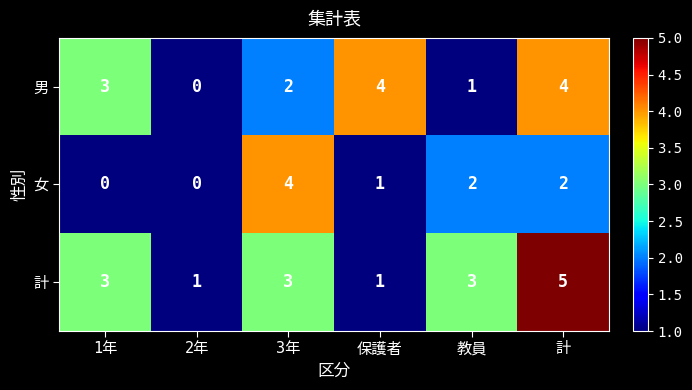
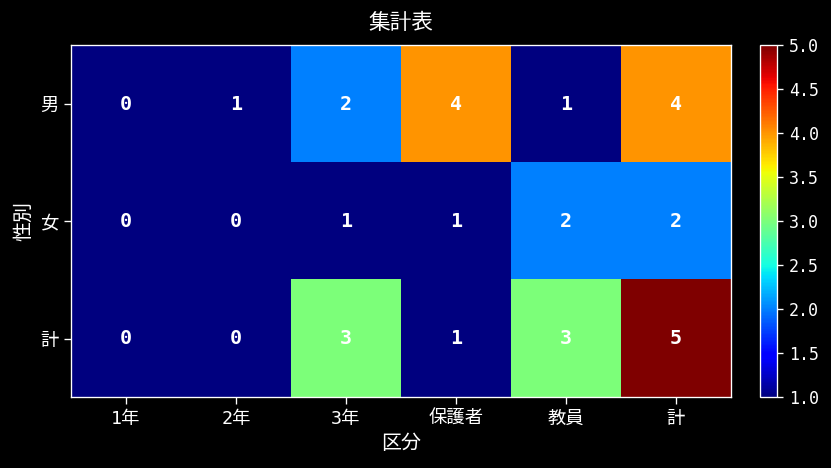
  {
    "男": {
-     "1年": 3,
-     "2年": 0,
+     "1年": 0,
+     "2年": 1,
      "3年": 2,
      "保護者": 4,
      "教員": 1,
      "計": 4
    },
    "女": {
      "1年": 0,
      "2年": 0,
-     "3年": 4,
+     "3年": 1,
      "保護者": 1,
      "教員": 2,
      "計": 2
    },
    "計": {
-     "1年": 3,
-     "2年": 1,
+     "1年": 0,
+     "2年": 0,
      "3年": 3,
      "保護者": 1,
      "教員": 3,
      "計": 5
    }
  }
